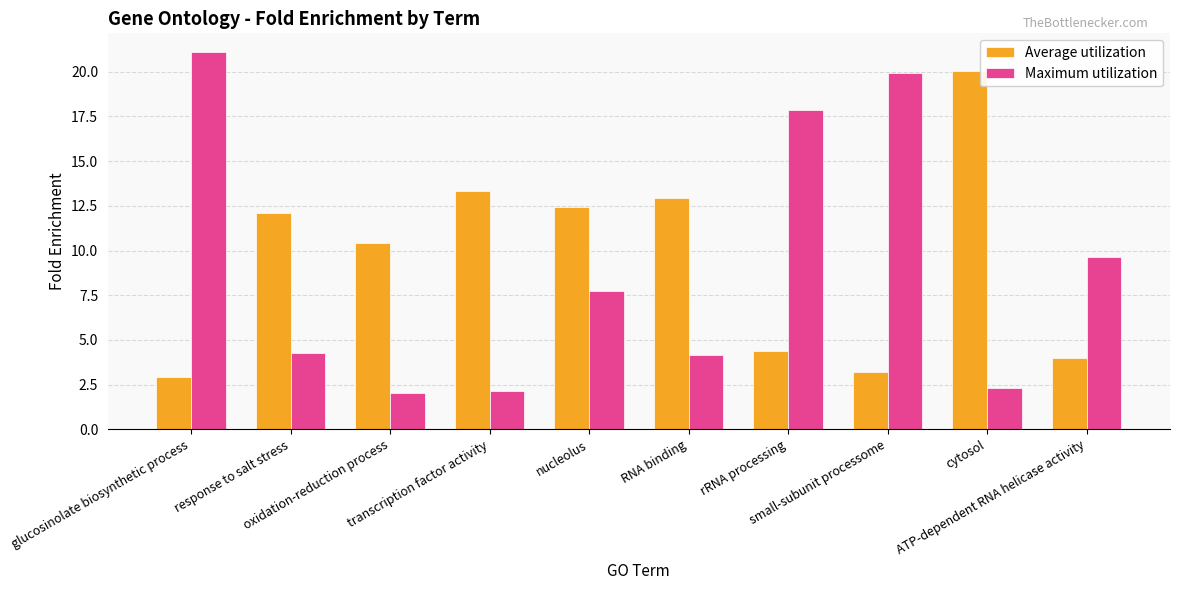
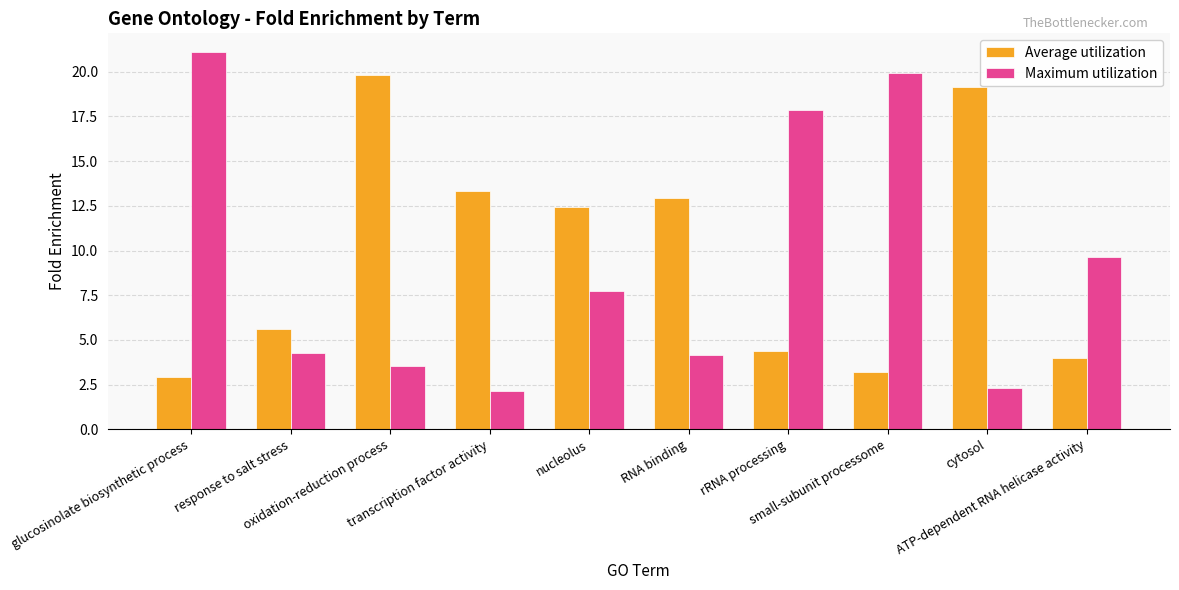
  {
    "Average utilization": {
      "glucosinolate biosynthetic process": 2.9,
-     "response to salt stress": 12.1,
-     "oxidation-reduction process": 10.4,
+     "response to salt stress": 5.6,
+     "oxidation-reduction process": 19.8,
      "transcription factor activity": 13.4,
      "nucleolus": 12.5,
      "RNA binding": 13.0,
      "rRNA processing": 4.4,
      "small-subunit processome": 3.2,
-     "cytosol": 20.0,
+     "cytosol": 19.1,
      "ATP-dependent RNA helicase activity": 4.0
    },
    "Maximum utilization": {
      "glucosinolate biosynthetic process": 21.1,
      "response to salt stress": 4.3,
-     "oxidation-reduction process": 2.0,
+     "oxidation-reduction process": 3.6,
      "transcription factor activity": 2.1,
      "nucleolus": 7.7,
      "RNA binding": 4.2,
      "rRNA processing": 17.9,
      "small-subunit processome": 19.9,
      "cytosol": 2.3,
      "ATP-dependent RNA helicase activity": 9.6
    }
  }
